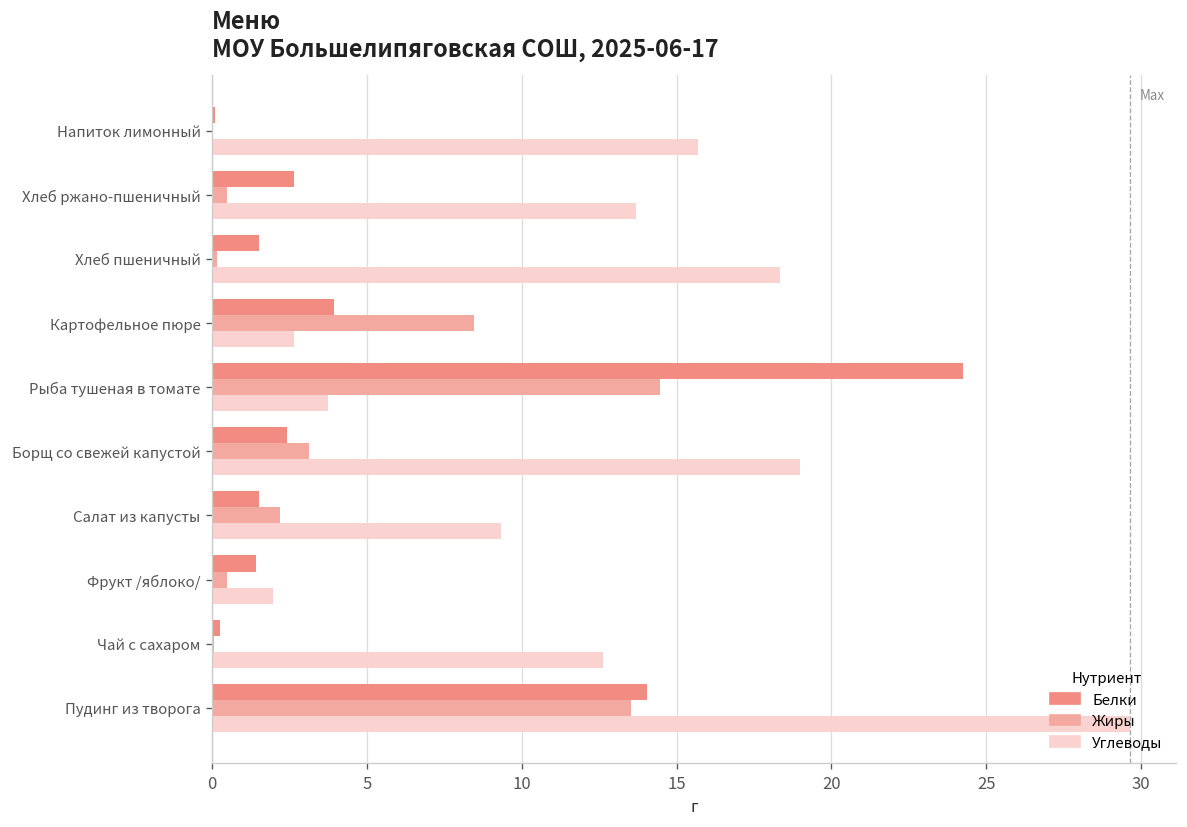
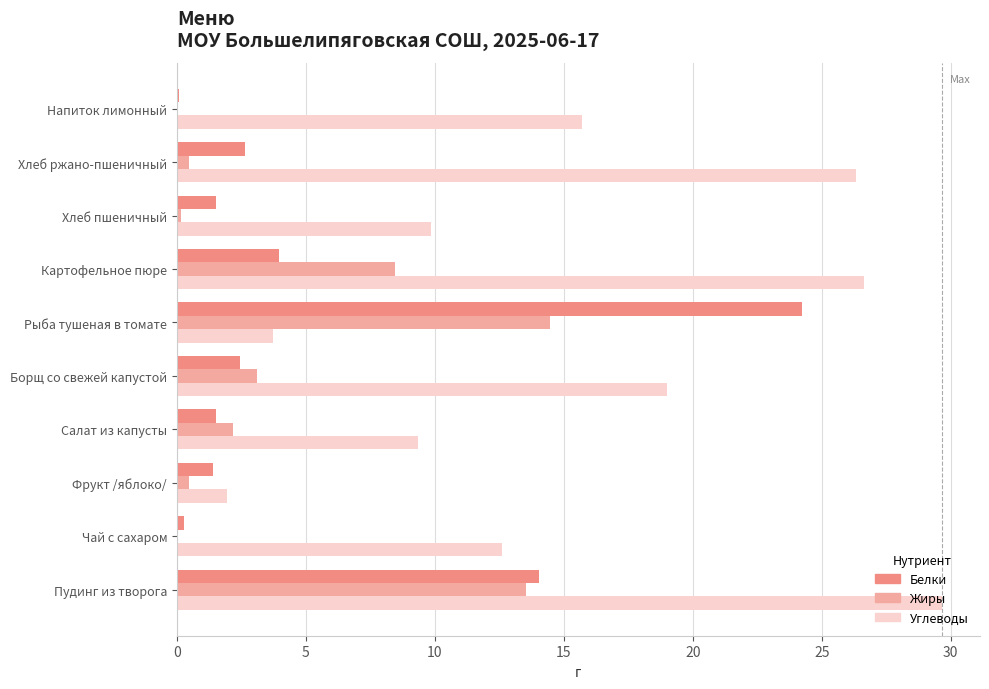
  {
    "Углеводы": {
      "Напиток лимонный": 15.7,
-     "Хлеб ржано-пшеничный": 13.7,
-     "Хлеб пшеничный": 18.4,
-     "Картофельное пюре": 2.6,
+     "Хлеб ржано-пшеничный": 26.3,
+     "Хлеб пшеничный": 9.8,
+     "Картофельное пюре": 26.7,
      "Рыба тушеная в томате": 3.7,
      "Борщ со свежей капустой": 19.0,
      "Салат из капусты": 9.3,
      "Фрукт /яблоко/": 2.0,
      "Чай с сахаром": 12.6,
      "Пудинг из творога": 29.7
    }
  }
